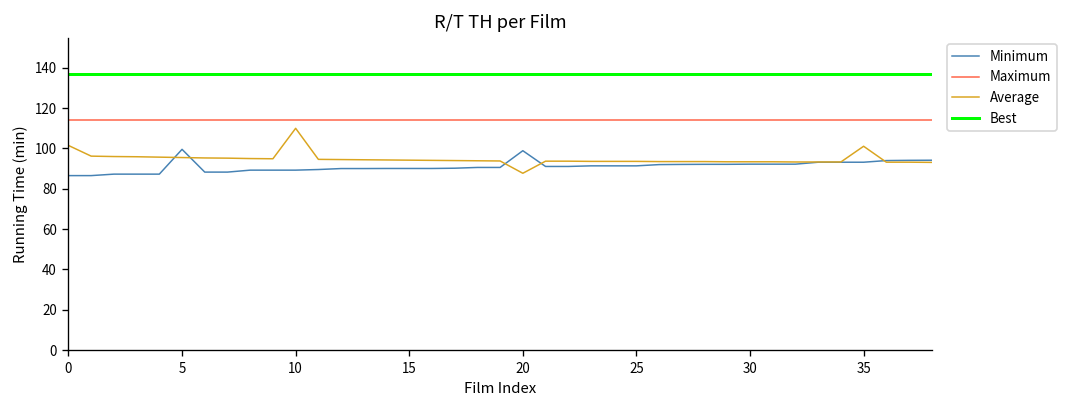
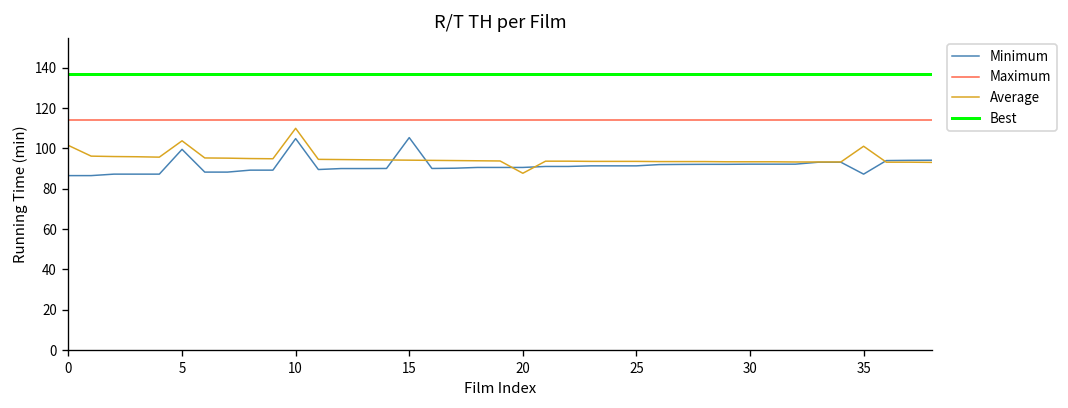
  {
    "Minimum": {
      "0": 87,
      "5": 100,
-     "10": 89,
-     "15": 90,
-     "20": 99,
+     "10": 105,
+     "15": 105,
+     "20": 91,
      "25": 91,
-     "35": 93
+     "35": 87
    },
    "Maximum": {
      "0": 114,
      "5": 114,
      "10": 114,
      "15": 114,
      "20": 114,
      "25": 114,
      "30": 114,
      "35": 114
    },
    "Average": {
      "0": 102,
-     "5": 96,
+     "5": 104,
      "10": 110,
      "15": 94,
      "20": 88,
      "25": 94,
      "35": 101
    },
    "Best": {
      "0": 137,
      "5": 137,
      "10": 137,
      "15": 137,
      "20": 137,
      "25": 137,
      "30": 137,
      "35": 137
    }
  }
